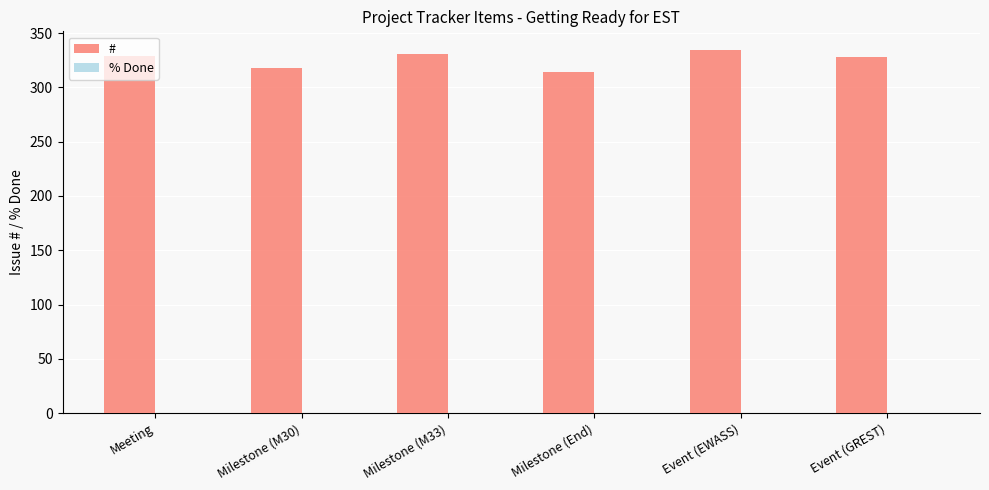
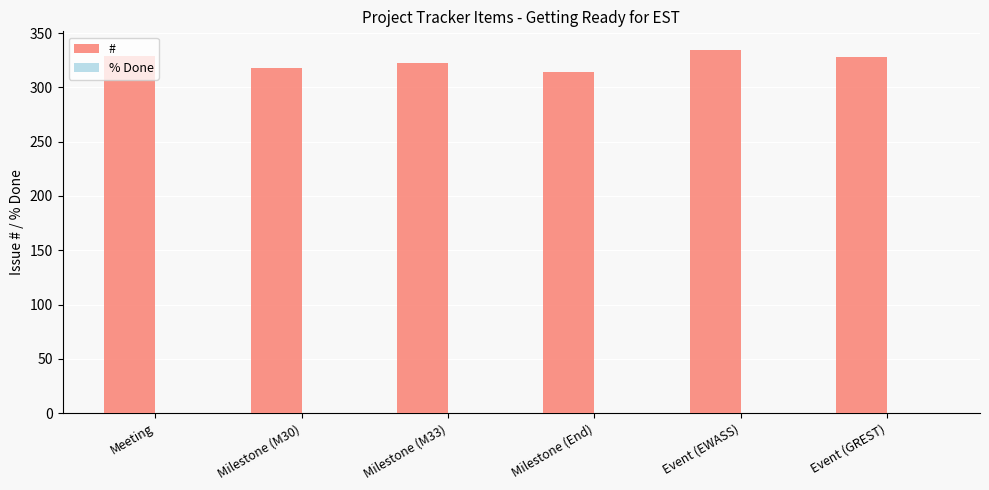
  {
    "#": {
      "Milestone (M30)": 318,
-     "Milestone (M33)": 331,
+     "Milestone (M33)": 323,
      "Milestone (End)": 314,
      "Event (EWASS)": 335,
      "Event (GREST)": 328
    },
    "% Done": {
      "Meeting": 0,
      "Milestone (M30)": 0,
      "Milestone (M33)": 0,
      "Milestone (End)": 0,
      "Event (EWASS)": 0,
      "Event (GREST)": 0
    }
  }
